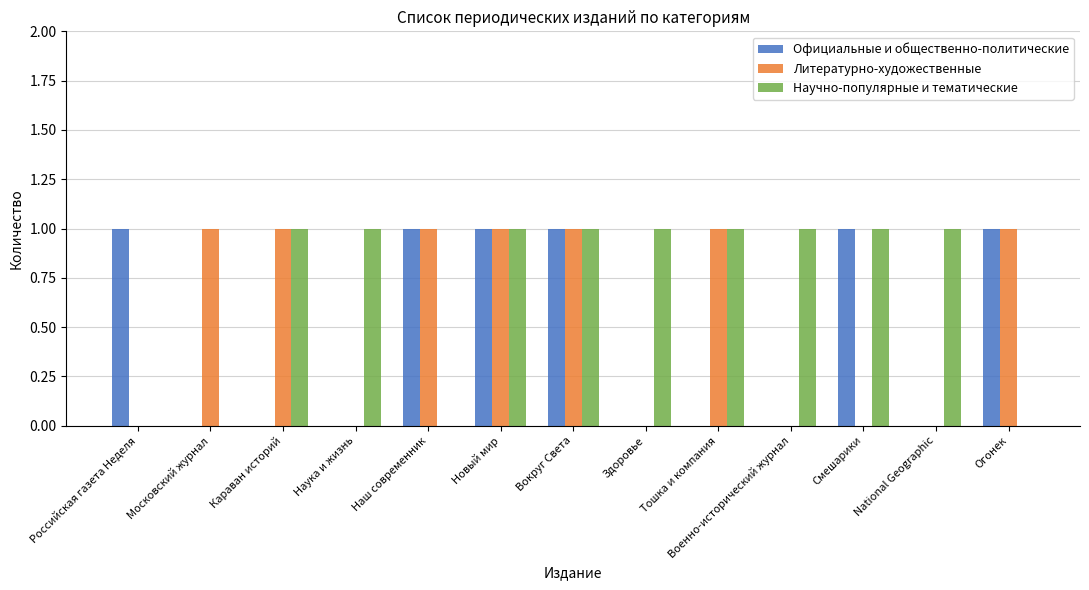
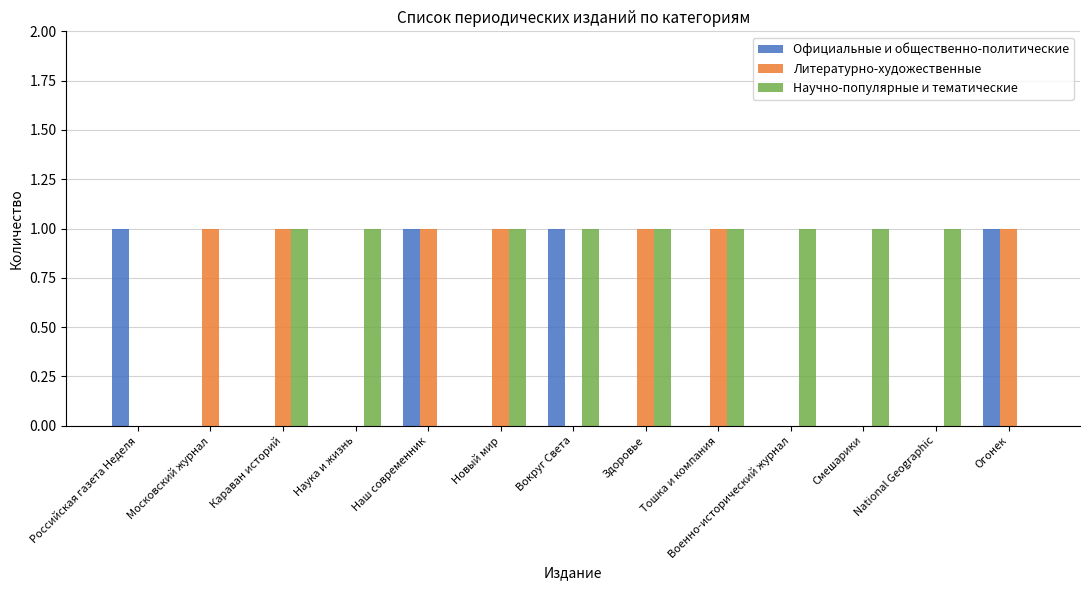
  {
    "Официальные и общественно-политические": {
      "Российская газета Неделя": 1,
      "Московский журнал": 0,
      "Караван историй": 0,
      "Наука и жизнь": 0,
      "Наш современник": 1,
-     "Новый мир": 1,
+     "Новый мир": 0,
      "Вокруг Света": 1,
      "Здоровье": 0,
      "Тошка и компания": 0,
      "Военно-исторический журнал": 0,
-     "Смешарики": 1,
+     "Смешарики": 0,
      "National Geographic": 0,
      "Огонек": 1
    },
    "Литературно-художественные": {
      "Российская газета Неделя": 0,
      "Московский журнал": 1,
      "Караван историй": 1,
      "Наука и жизнь": 0,
      "Наш современник": 1,
      "Новый мир": 1,
-     "Вокруг Света": 1,
-     "Здоровье": 0,
+     "Вокруг Света": 0,
+     "Здоровье": 1,
      "Тошка и компания": 1,
      "Военно-исторический журнал": 0,
      "Смешарики": 0,
      "National Geographic": 0,
      "Огонек": 1
    },
    "Научно-популярные и тематические": {
      "Российская газета Неделя": 0,
      "Московский журнал": 0,
      "Караван историй": 1,
      "Наука и жизнь": 1,
      "Наш современник": 0,
      "Новый мир": 1,
      "Вокруг Света": 1,
      "Здоровье": 1,
      "Тошка и компания": 1,
      "Военно-исторический журнал": 1,
      "Смешарики": 1,
      "National Geographic": 1,
      "Огонек": 0
    }
  }
